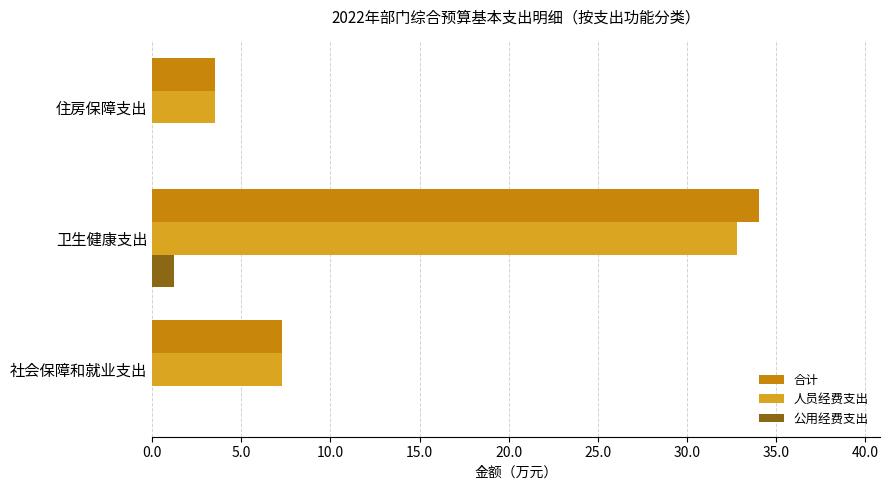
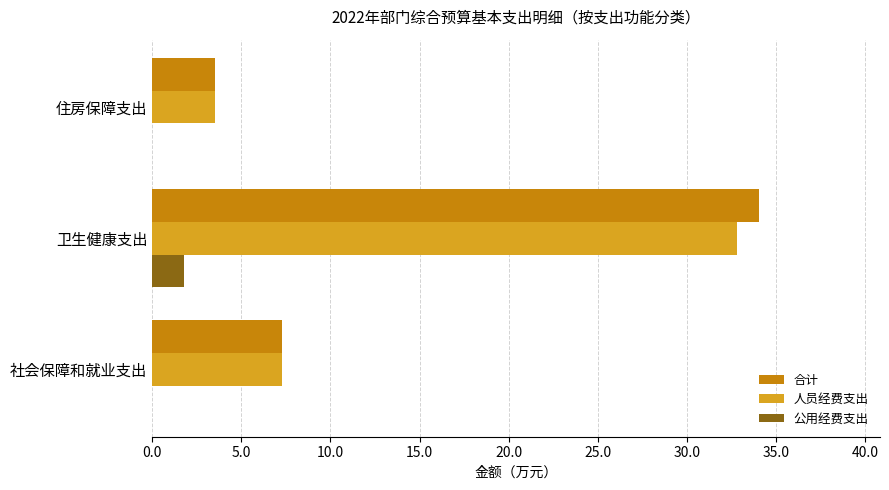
  {
    "公用经费支出": {
      "住房保障支出": 0.0,
-     "卫生健康支出": 1.2,
+     "卫生健康支出": 1.8,
      "社会保障和就业支出": 0.0
    }
  }
